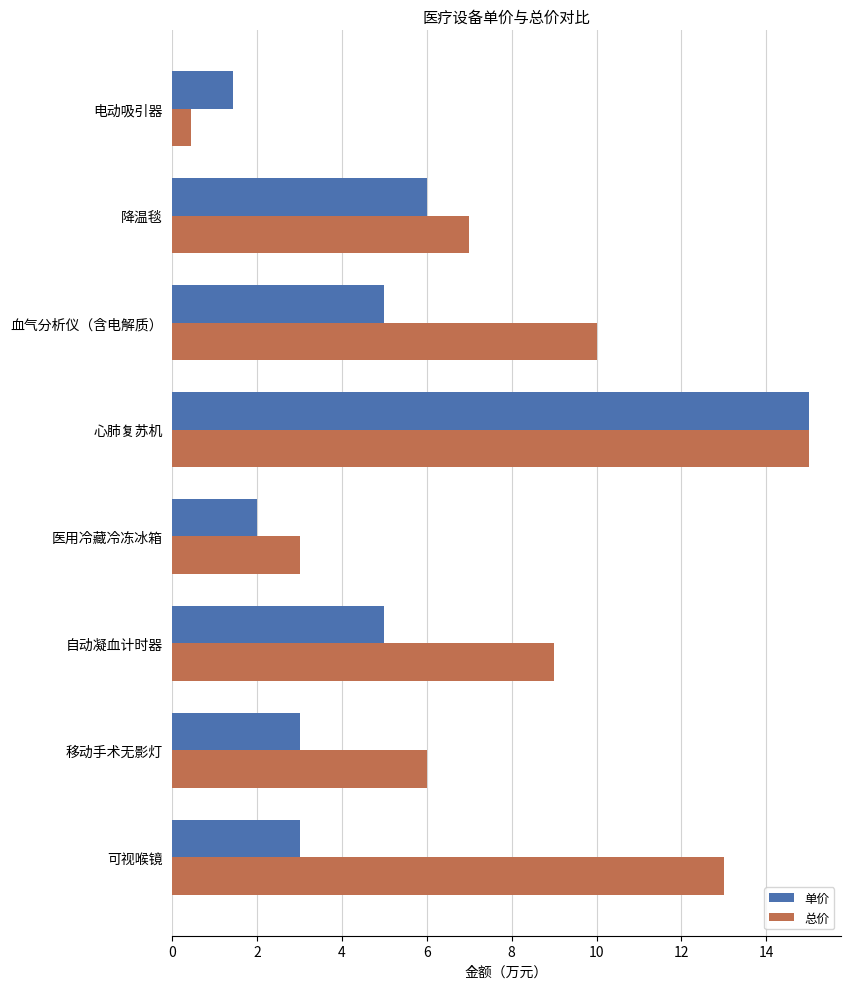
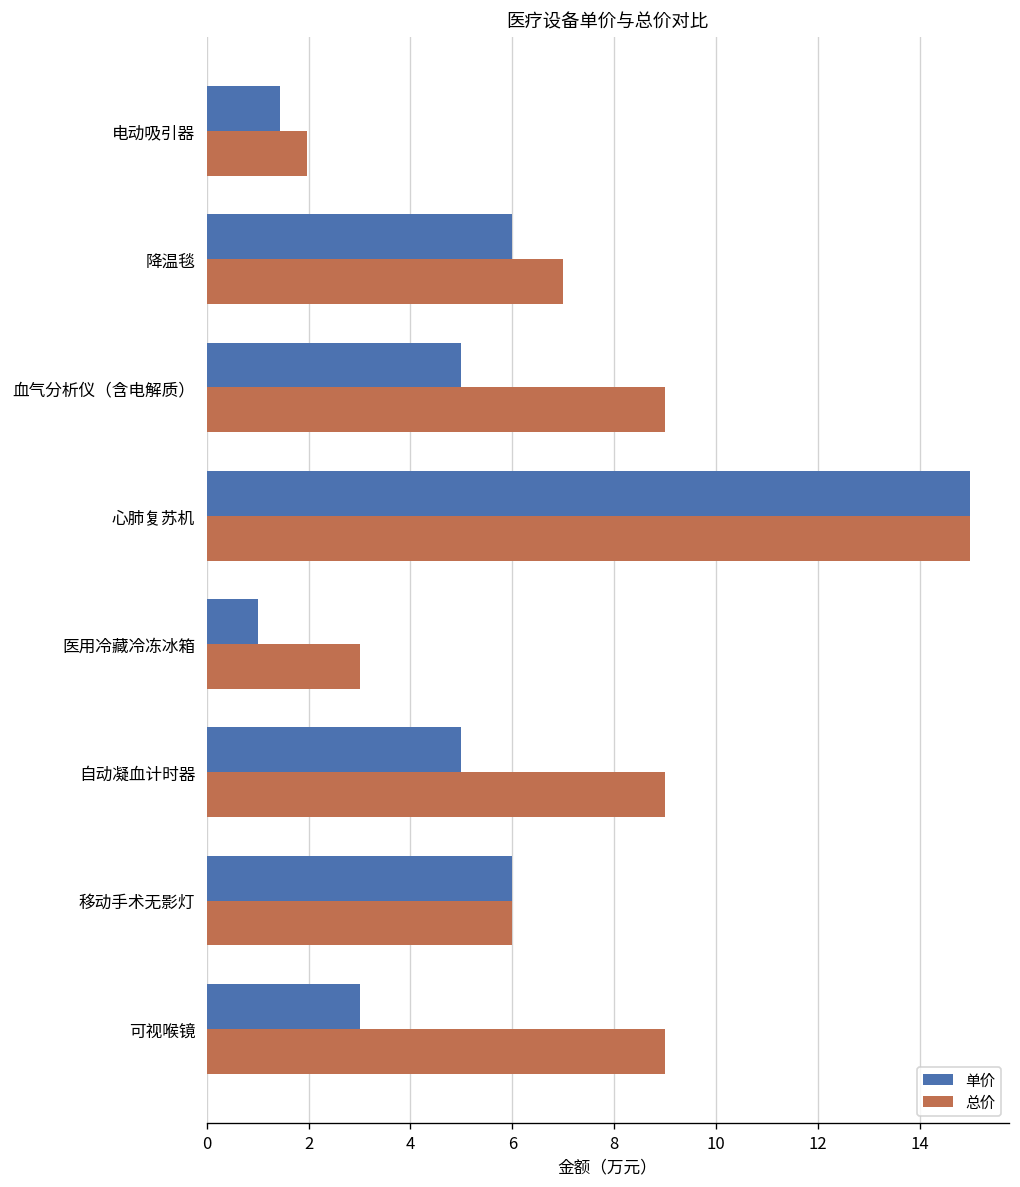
  {
    "单价": {
      "电动吸引器": 1.4,
      "降温毯": 6,
      "血气分析仪（含电解质）": 5,
      "心肺复苏机": 15,
-     "医用冷藏冷冻冰箱": 2,
+     "医用冷藏冷冻冰箱": 1,
      "自动凝血计时器": 5,
-     "移动手术无影灯": 3,
+     "移动手术无影灯": 6,
      "可视喉镜": 3
    },
    "总价": {
-     "电动吸引器": 0.5,
+     "电动吸引器": 2.0,
      "降温毯": 7.0,
-     "血气分析仪（含电解质）": 10,
+     "血气分析仪（含电解质）": 9,
      "心肺复苏机": 15.0,
      "医用冷藏冷冻冰箱": 3.0,
      "自动凝血计时器": 9.0,
      "移动手术无影灯": 6.0,
-     "可视喉镜": 13
+     "可视喉镜": 9
    }
  }
